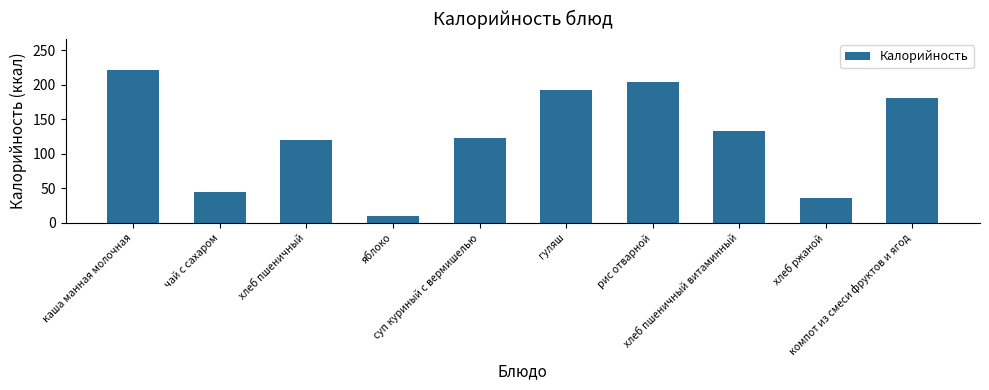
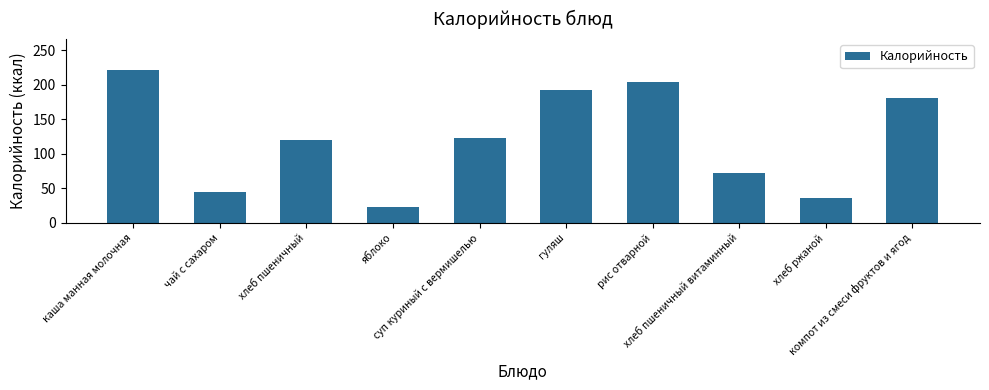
  {
    "каша манная молочная": 220,
    "чай с сахаром": 40,
    "хлеб пшеничный": 120,
-   "яблоко": 10,
+   "яблоко": 20,
    "суп куриный с вермишелью": 120,
    "гуляш": 190,
    "рис отварной": 200,
-   "хлеб пшеничный витаминный": 130,
+   "хлеб пшеничный витаминный": 70,
    "хлеб ржаной": 40,
    "компот из смеси фруктов и ягод": 180
  }
